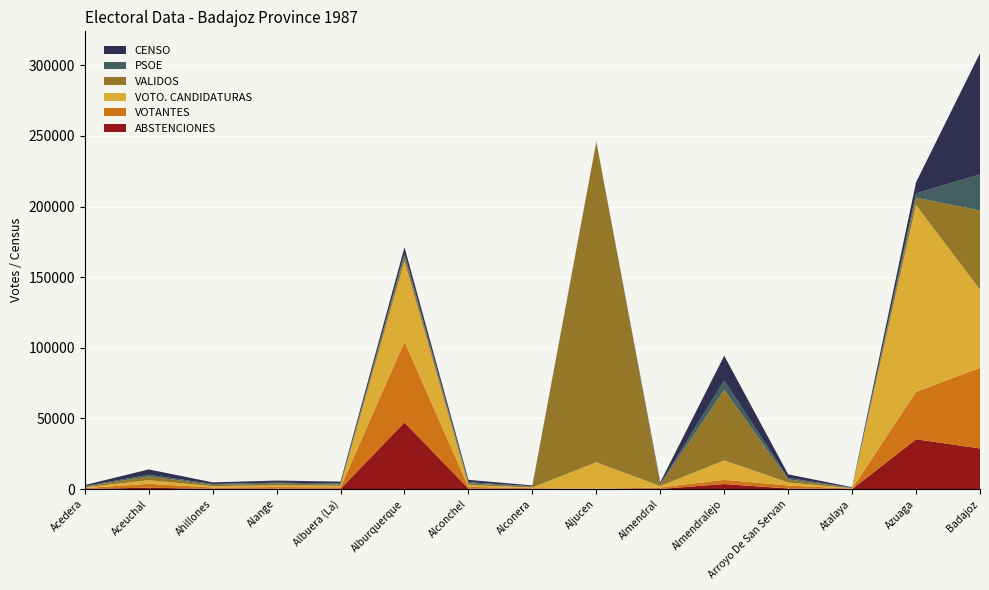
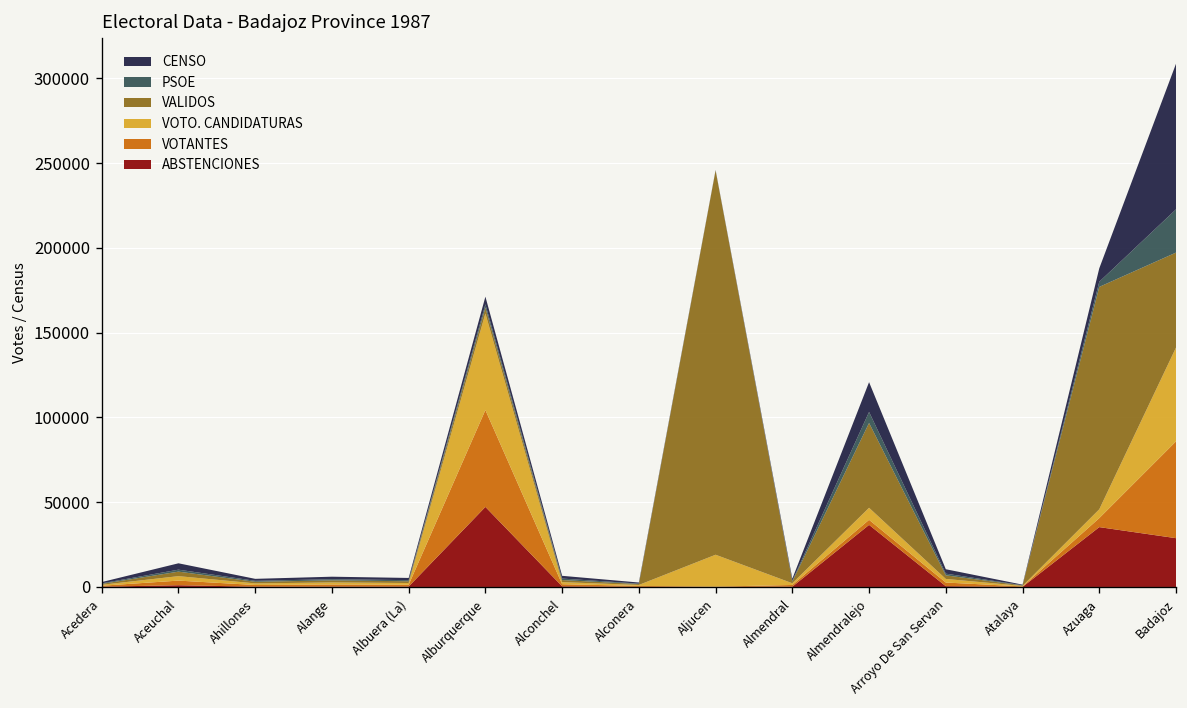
  {
    "ABSTENCIONES": {
      "Alburquerque": 47000,
-     "Almendralejo": 4000,
+     "Almendralejo": 37000,
      "Azuaga": 35000,
      "Badajoz": 29000
    },
    "VOTANTES": {
      "Aceuchal": 3000,
      "Alburquerque": 57000,
      "Almendralejo": 3000,
      "Arroyo De San Servan": 2000,
-     "Azuaga": 34000,
+     "Azuaga": 5000,
      "Badajoz": 57000
    },
    "VOTO. CANDIDATURAS": {
      "Aceuchal": 3000,
      "Alburquerque": 57000,
      "Aljucen": 19000,
-     "Almendralejo": 14000,
+     "Almendralejo": 7000,
      "Arroyo De San Servan": 2000,
-     "Azuaga": 132000,
+     "Azuaga": 5000,
      "Badajoz": 55000
    },
    "VALIDOS": {
      "Alburquerque": 3000,
      "Almendralejo": 50000,
-     "Azuaga": 5000,
+     "Azuaga": 131000,
      "Badajoz": 56000
    }
  }
